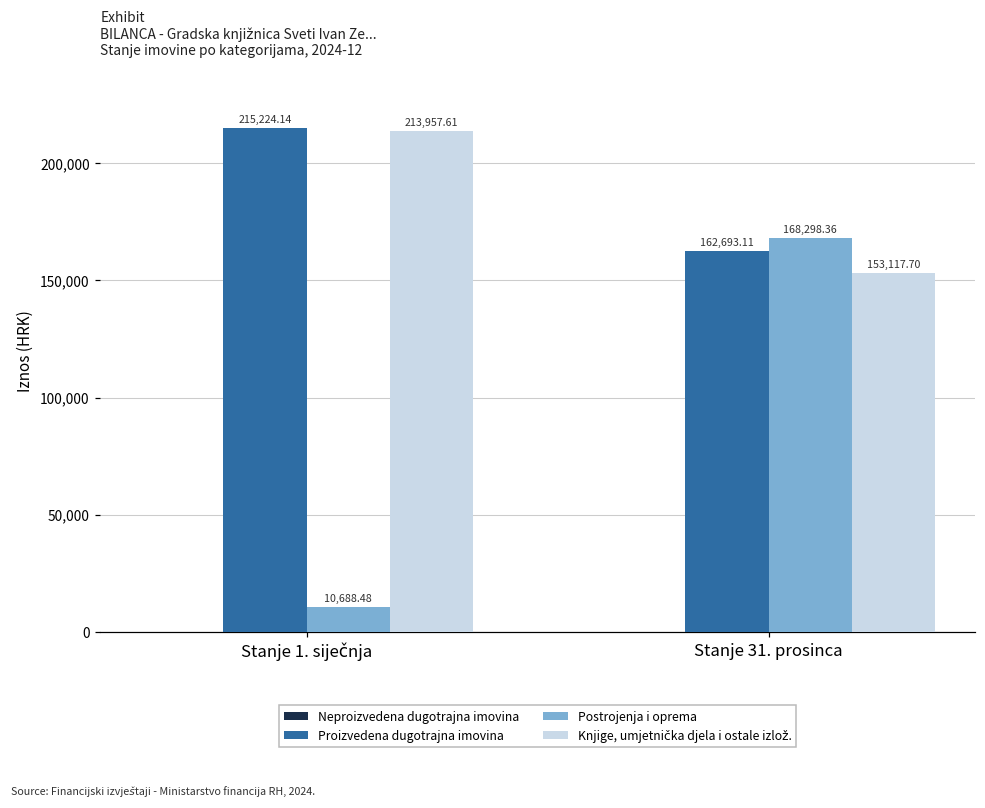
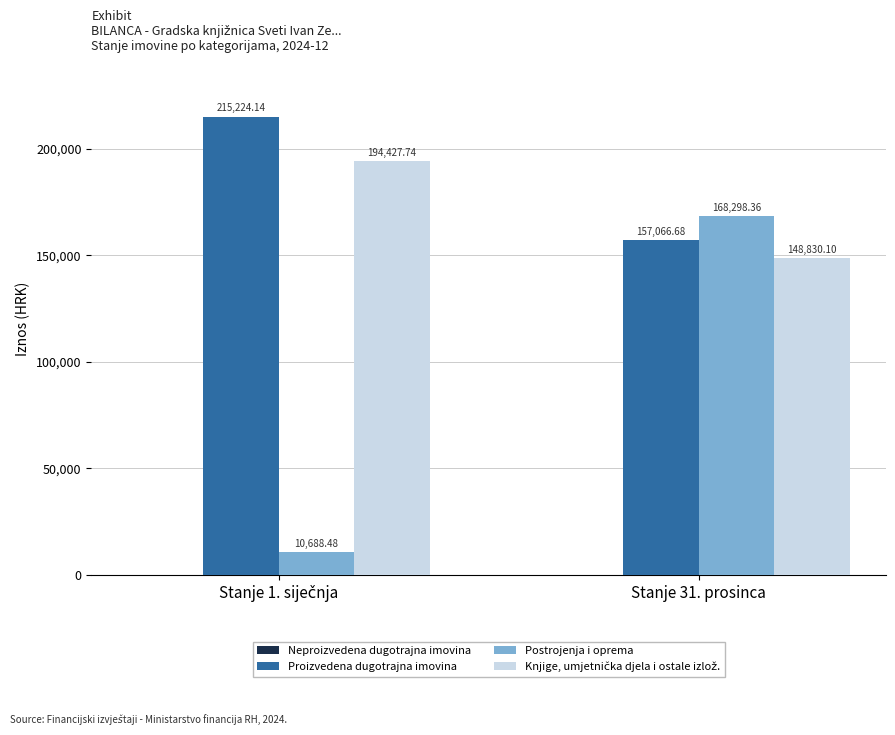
  {
    "Neproizvedena dugotrajna imovina": {
      "Stanje 1. siječnja": "0",
      "Stanje 31. prosinca": "0"
    },
    "Proizvedena dugotrajna imovina": {
      "Stanje 1. siječnja": "215,224.14",
-     "Stanje 31. prosinca": "162,693.11"
+     "Stanje 31. prosinca": "157,066.68"
    },
    "Postrojenja i oprema": {
      "Stanje 1. siječnja": "10,688.48",
      "Stanje 31. prosinca": "168,298.36"
    },
    "Knjige, umjetnička djela i ostale izlož.": {
-     "Stanje 1. siječnja": "213,957.61",
-     "Stanje 31. prosinca": "153,117.70"
+     "Stanje 1. siječnja": "194,427.74",
+     "Stanje 31. prosinca": "148,830.10"
    }
  }
